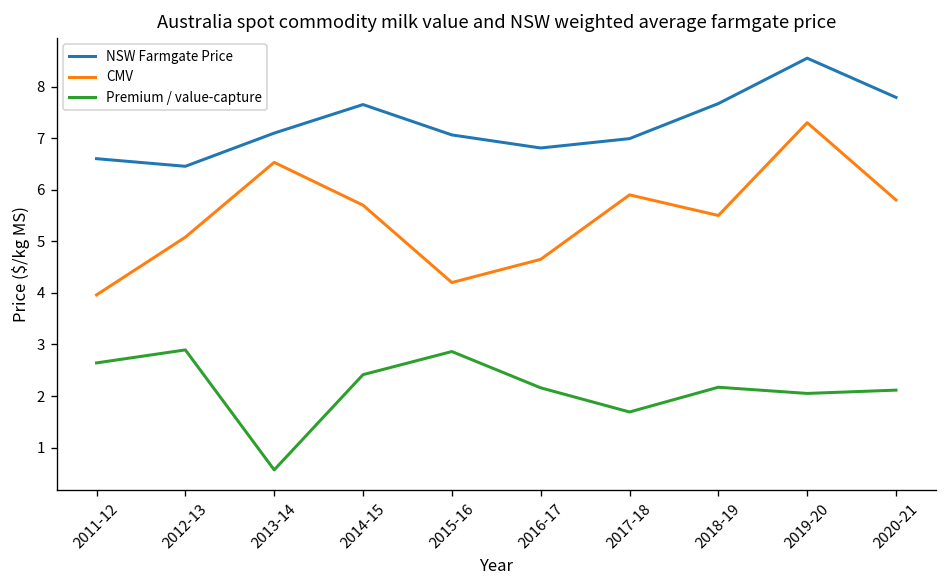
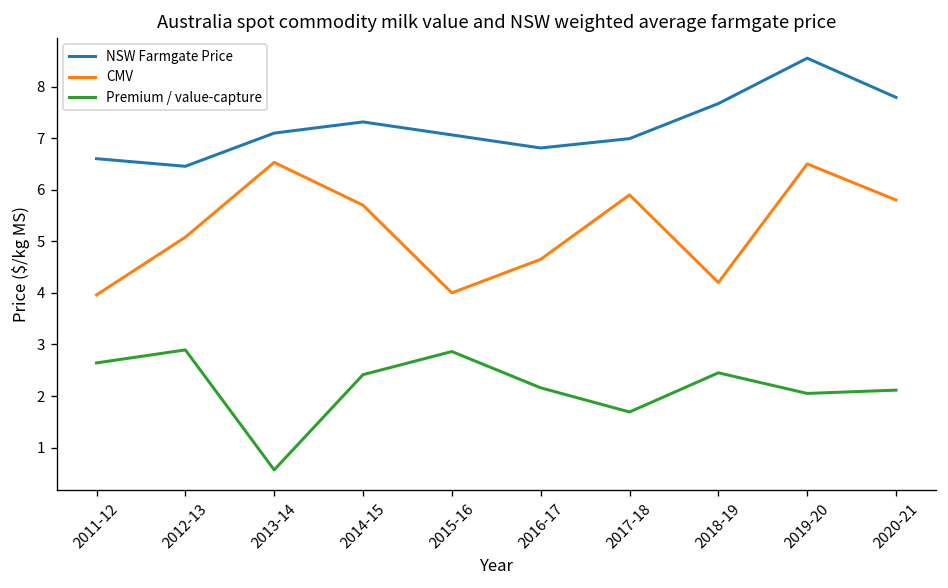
  {
    "NSW Farmgate Price": {
      "2011-12": 6.6,
      "2012-13": 6.5,
      "2013-14": 7.1,
-     "2014-15": 7.7,
+     "2014-15": 7.3,
      "2015-16": 7.1,
      "2016-17": 6.8,
      "2017-18": 7.0,
      "2018-19": 7.7,
      "2019-20": 8.6,
      "2020-21": 7.8
    },
    "CMV": {
      "2011-12": 4.0,
      "2012-13": 5.1,
      "2013-14": 6.5,
      "2014-15": 5.7,
-     "2015-16": 4.2,
+     "2015-16": 4.0,
      "2016-17": 4.7,
      "2017-18": 5.9,
-     "2018-19": 5.5,
-     "2019-20": 7.3,
+     "2018-19": 4.2,
+     "2019-20": 6.5,
      "2020-21": 5.8
    },
    "Premium / value-capture": {
      "2011-12": 2.6,
      "2012-13": 2.9,
      "2013-14": 0.6,
      "2014-15": 2.4,
      "2015-16": 2.9,
      "2016-17": 2.2,
      "2017-18": 1.7,
-     "2018-19": 2.2,
+     "2018-19": 2.5,
      "2019-20": 2.1,
      "2020-21": 2.1
    }
  }
